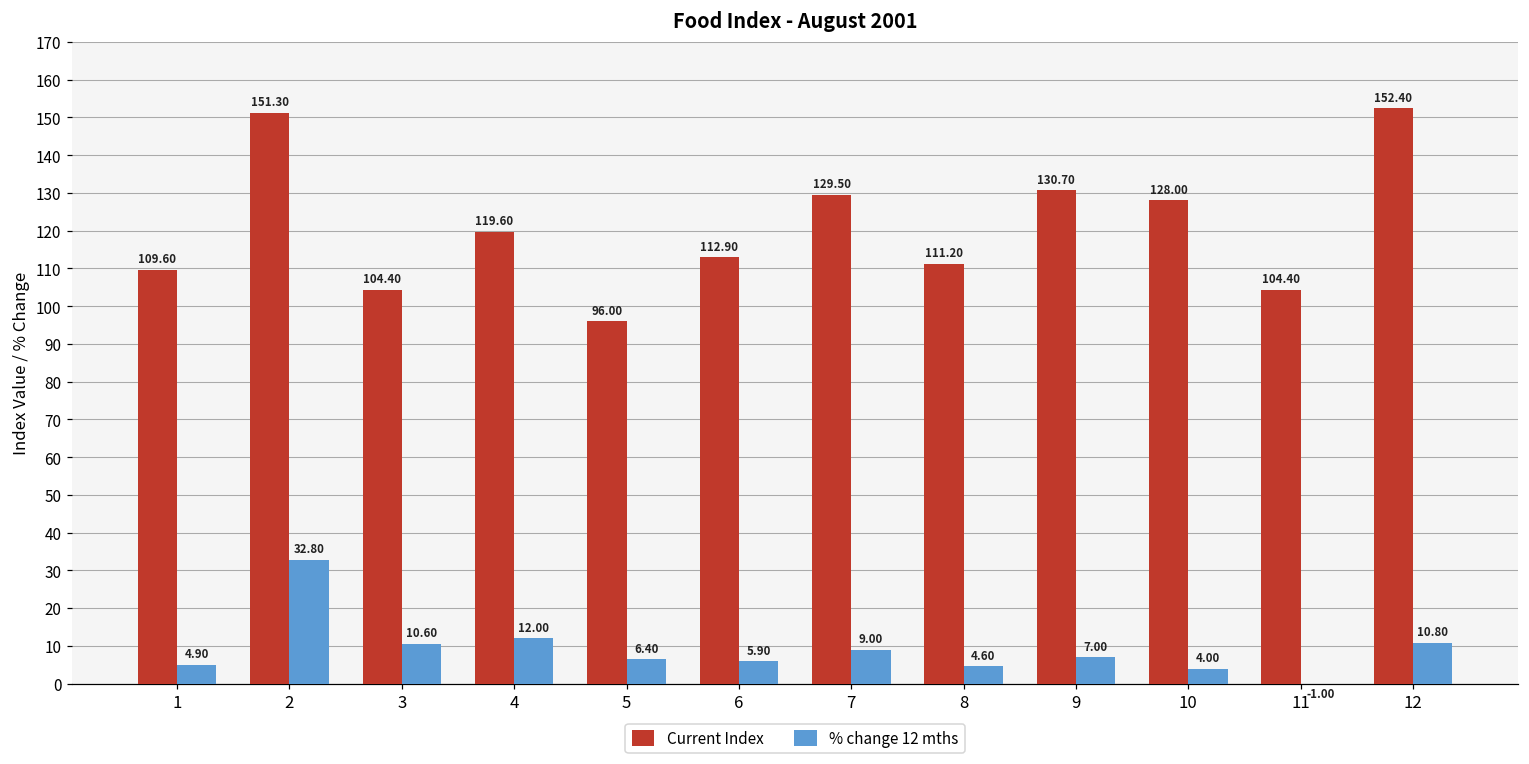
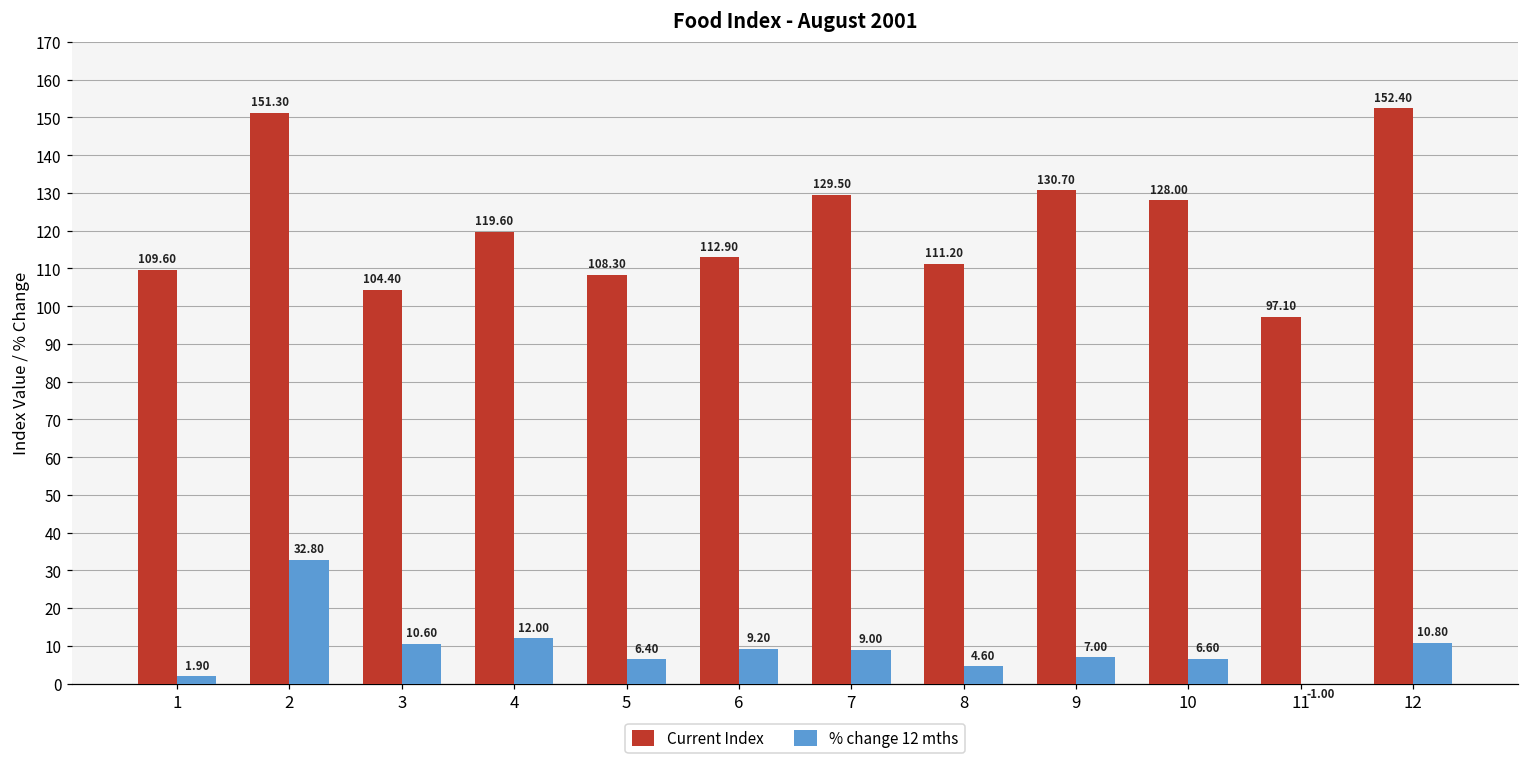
  {
    "Current Index": {
      "1": 109.60,
      "2": 151.30,
      "3": 104.40,
      "4": 119.60,
-     "5": 96.00,
+     "5": 108.30,
      "6": 112.90,
      "7": 129.50,
      "8": 111.20,
      "9": 130.70,
      "10": 128.00,
-     "11": 104.40,
+     "11": 97.10,
      "12": 152.40
    },
    "% change 12 mths": {
-     "1": 4.90,
+     "1": 1.90,
      "2": 32.80,
      "3": 10.60,
      "4": 12.00,
      "5": 6.40,
-     "6": 5.90,
+     "6": 9.20,
      "7": 9.00,
      "8": 4.60,
      "9": 7.00,
-     "10": 4.00,
+     "10": 6.60,
      "12": 10.80
    }
  }
